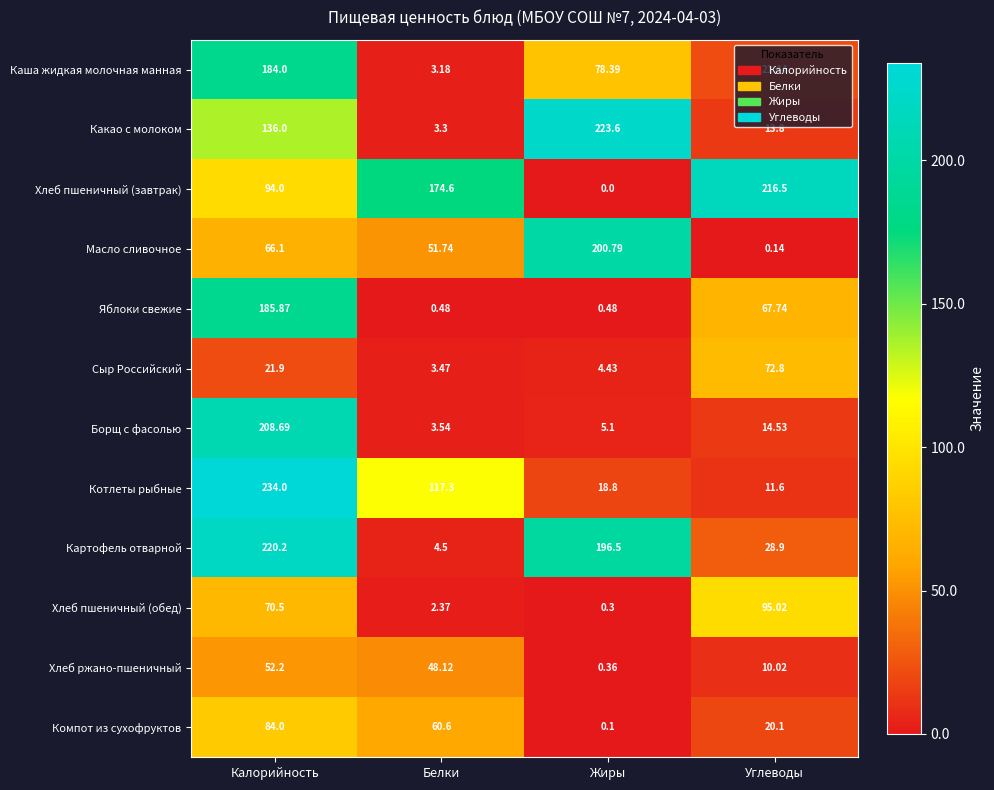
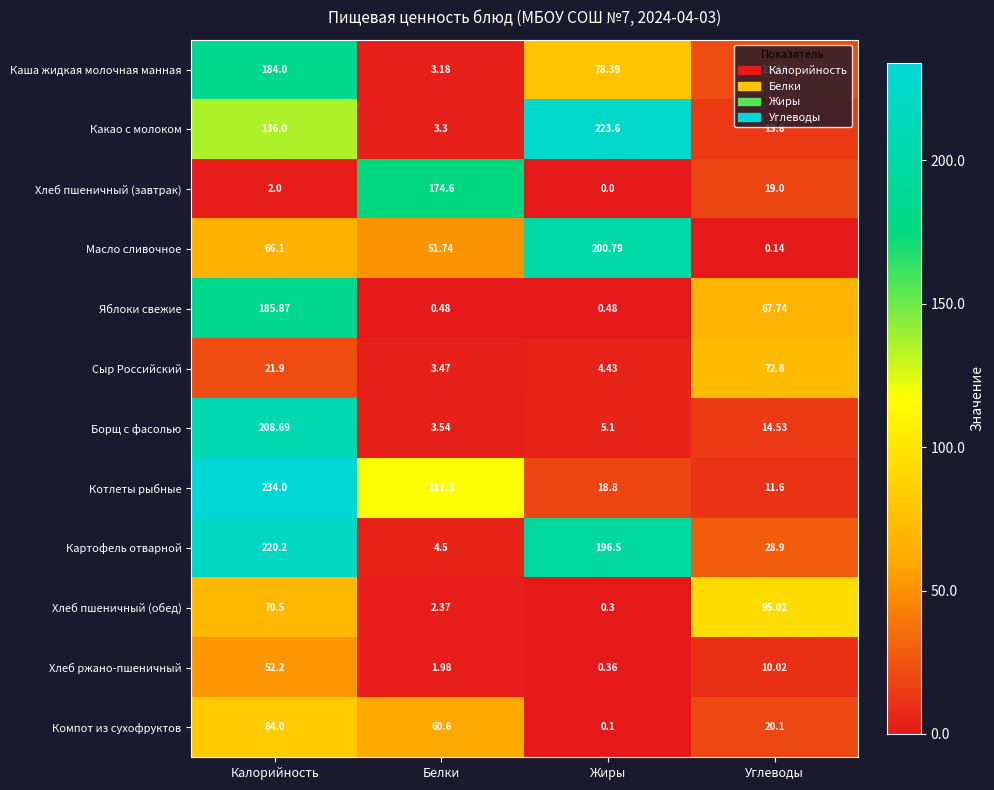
  {
    "Каша жидкая молочная манная": {
      "Калорийность": 184.0,
      "Белки": 3.18,
      "Жиры": 78.39
    },
    "Какао с молоком": {
      "Калорийность": 136.0,
      "Белки": 3.3,
      "Жиры": 223.6
    },
    "Хлеб пшеничный (завтрак)": {
-     "Калорийность": 94.0,
+     "Калорийность": 2.0,
      "Белки": 174.6,
      "Жиры": 0.0,
-     "Углеводы": 216.5
+     "Углеводы": 19.0
    },
    "Масло сливочное": {
      "Калорийность": 66.1,
      "Белки": 51.74,
      "Жиры": 200.79,
      "Углеводы": 0.14
    },
    "Яблоки свежие": {
      "Калорийность": 185.87,
      "Белки": 0.48,
      "Жиры": 0.48,
      "Углеводы": 67.74
    },
    "Сыр Российский": {
      "Калорийность": 21.9,
      "Белки": 3.47,
      "Жиры": 4.43,
      "Углеводы": 72.8
    },
    "Борщ с фасолью": {
      "Калорийность": 208.69,
      "Белки": 3.54,
      "Жиры": 5.1,
      "Углеводы": 14.53
    },
    "Котлеты рыбные": {
      "Калорийность": 234.0,
      "Белки": 117.3,
      "Жиры": 18.8,
      "Углеводы": 11.6
    },
    "Картофель отварной": {
      "Калорийность": 220.2,
      "Белки": 4.5,
      "Жиры": 196.5,
      "Углеводы": 28.9
    },
    "Хлеб пшеничный (обед)": {
      "Калорийность": 70.5,
      "Белки": 2.37,
      "Жиры": 0.3,
      "Углеводы": 95.02
    },
    "Хлеб ржано-пшеничный": {
      "Калорийность": 52.2,
-     "Белки": 48.12,
+     "Белки": 1.98,
      "Жиры": 0.36,
      "Углеводы": 10.02
    },
    "Компот из сухофруктов": {
      "Калорийность": 84.0,
      "Белки": 60.6,
      "Жиры": 0.1,
      "Углеводы": 20.1
    }
  }
